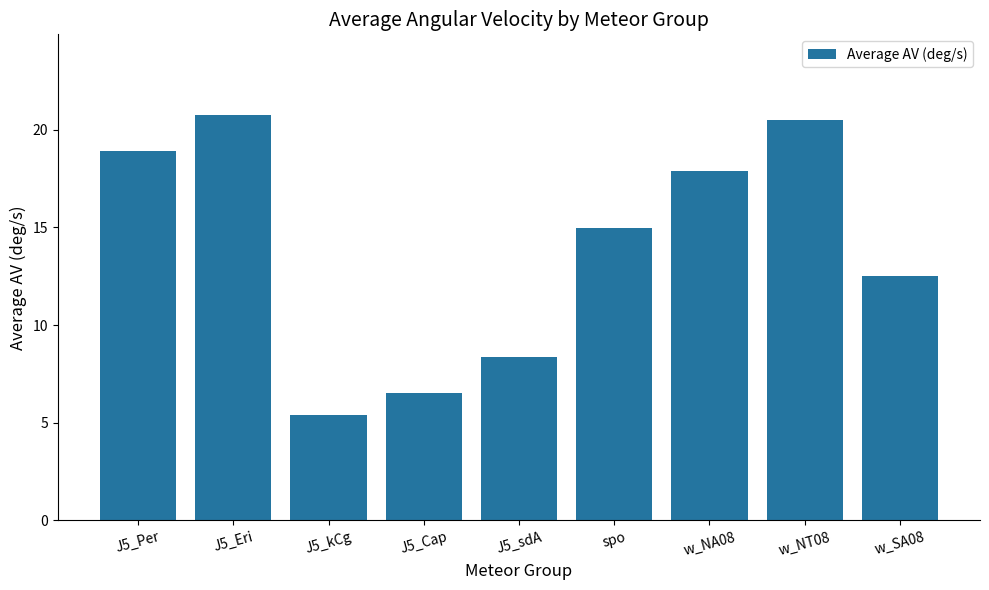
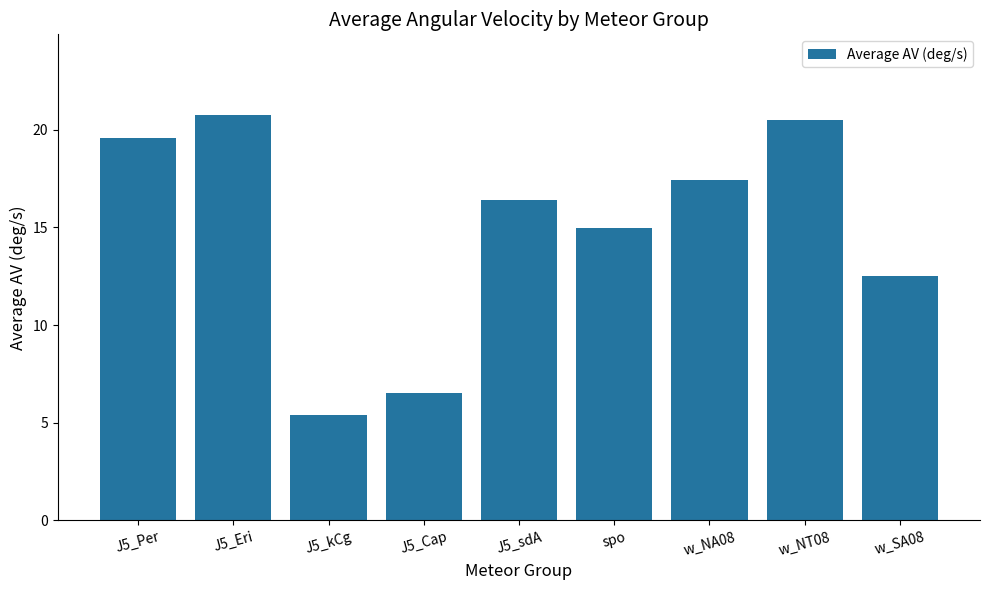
  {
-   "J5_Per": 18.9,
+   "J5_Per": 19.6,
    "J5_Eri": 20.7,
    "J5_kCg": 5.4,
    "J5_Cap": 6.5,
-   "J5_sdA": 8.4,
+   "J5_sdA": 16.4,
    "spo": 15.0,
-   "w_NA08": 17.9,
+   "w_NA08": 17.4,
    "w_NT08": 20.5,
    "w_SA08": 12.5
  }
